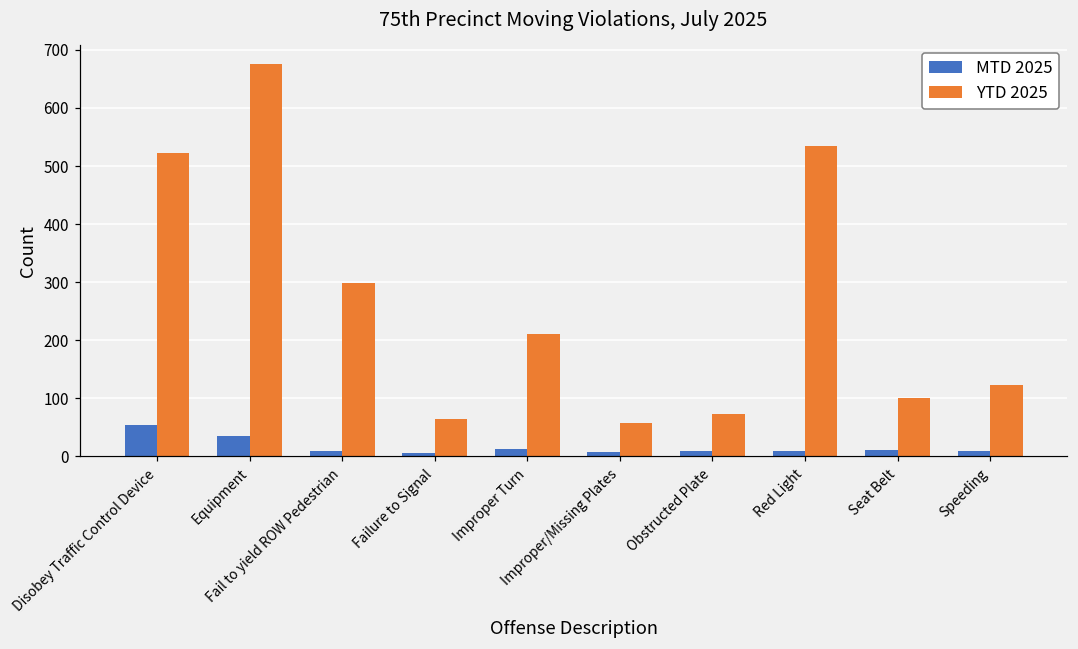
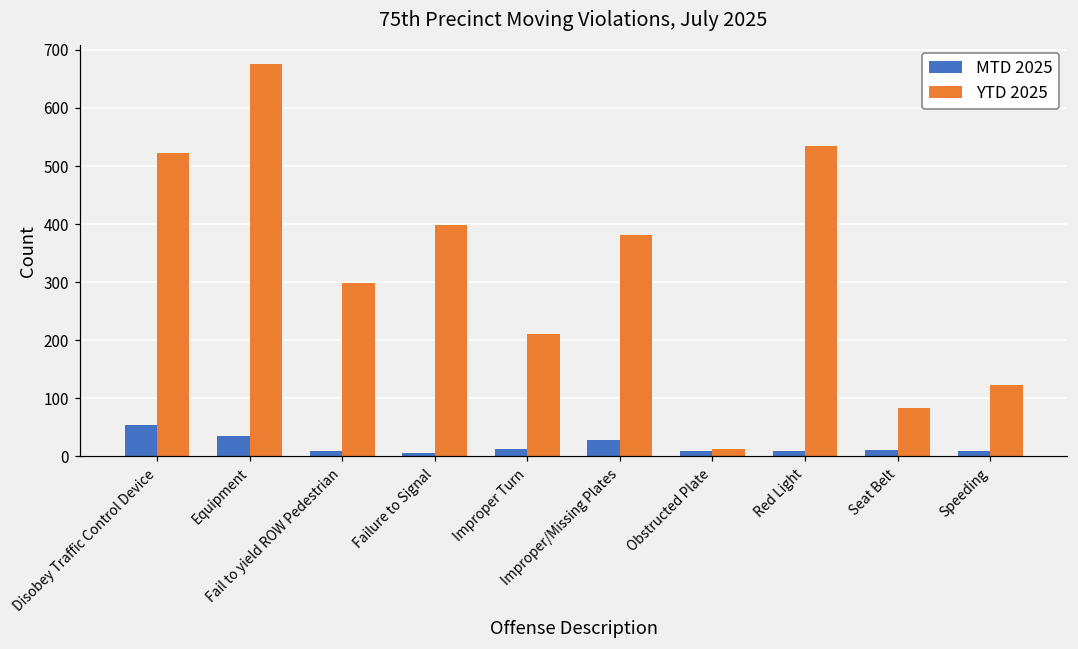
  {
    "MTD 2025": {
      "Disobey Traffic Control Device": 60,
      "Equipment": 40,
      "Fail to yield ROW Pedestrian": 10,
      "Failure to Signal": 10,
      "Improper Turn": 10,
-     "Improper/Missing Plates": 10,
+     "Improper/Missing Plates": 30,
      "Obstructed Plate": 10,
      "Red Light": 10,
      "Seat Belt": 10,
      "Speeding": 10
    },
    "YTD 2025": {
      "Disobey Traffic Control Device": 520,
      "Equipment": 680,
      "Fail to yield ROW Pedestrian": 300,
-     "Failure to Signal": 70,
+     "Failure to Signal": 400,
      "Improper Turn": 210,
-     "Improper/Missing Plates": 60,
-     "Obstructed Plate": 70,
+     "Improper/Missing Plates": 380,
+     "Obstructed Plate": 10,
      "Red Light": 540,
-     "Seat Belt": 100,
+     "Seat Belt": 80,
      "Speeding": 120
    }
  }
